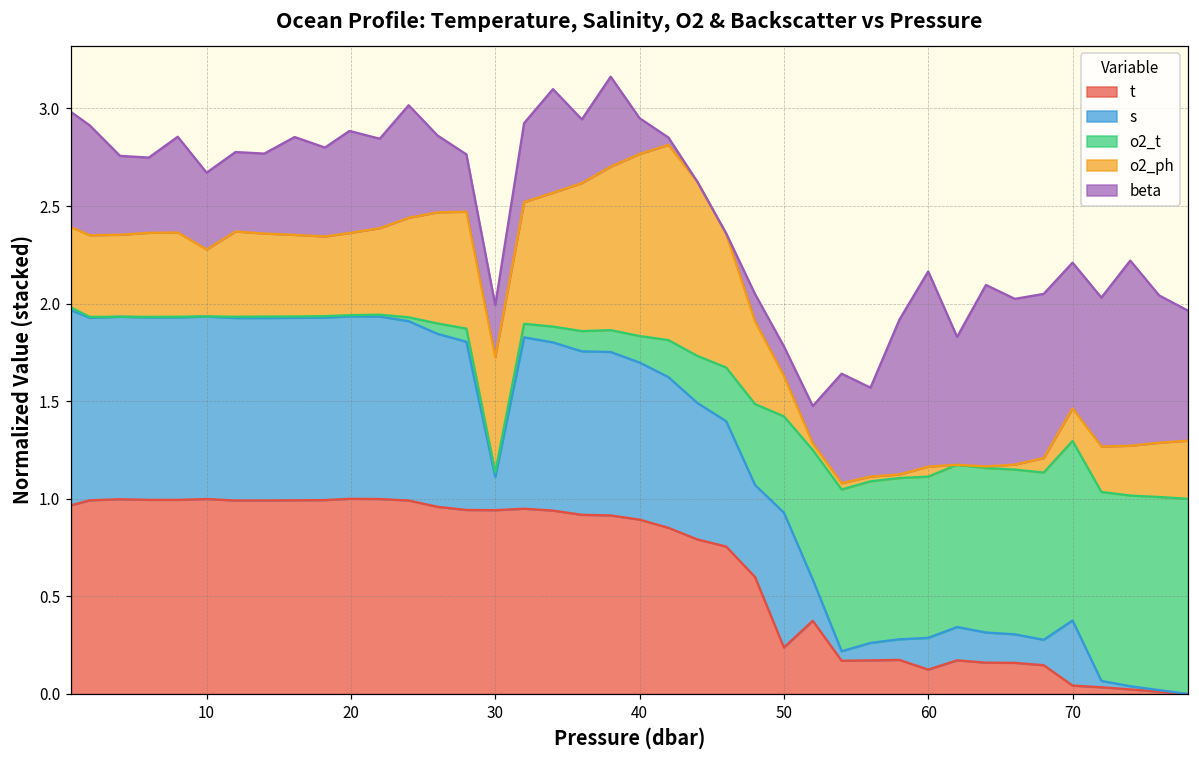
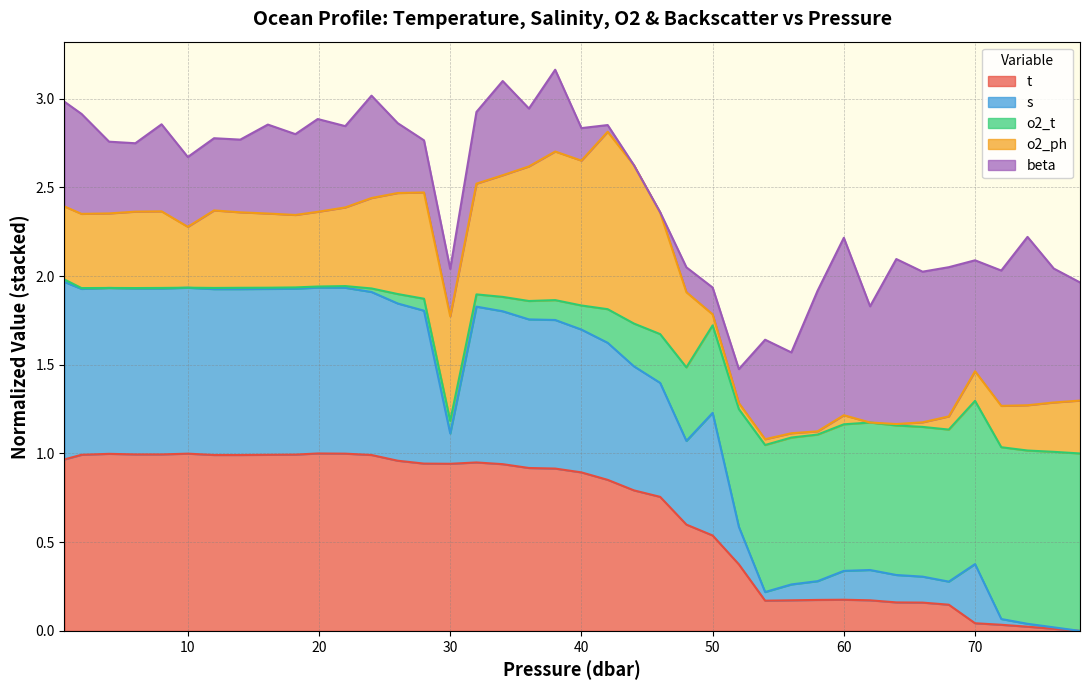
  {
    "t": {
      "10": 1.00,
      "30": 0.94,
      "40": 0.89,
-     "50": 0.24,
-     "60": 0.13,
+     "50": 0.54,
+     "60": 0.18,
      "70": 0.04
    },
    "s": {
      "30": 0.17,
      "40": 0.80,
      "50": 0.69,
      "60": 0.16,
      "70": 0.33
    },
    "o2_t": {
-     "30": 0.02,
+     "30": 0.07,
      "40": 0.14,
      "50": 0.49,
      "60": 0.83,
      "70": 0.92
    },
    "o2_ph": {
      "10": 0.34,
      "30": 0.59,
-     "40": 0.93,
-     "50": 0.21,
+     "40": 0.82,
+     "50": 0.06,
      "60": 0.05,
      "70": 0.17
    },
    "beta": {
      "10": 0.39,
      "30": 0.27,
      "40": 0.18,
      "50": 0.15,
      "60": 1.00,
-     "70": 0.75
+     "70": 0.63
    }
  }
